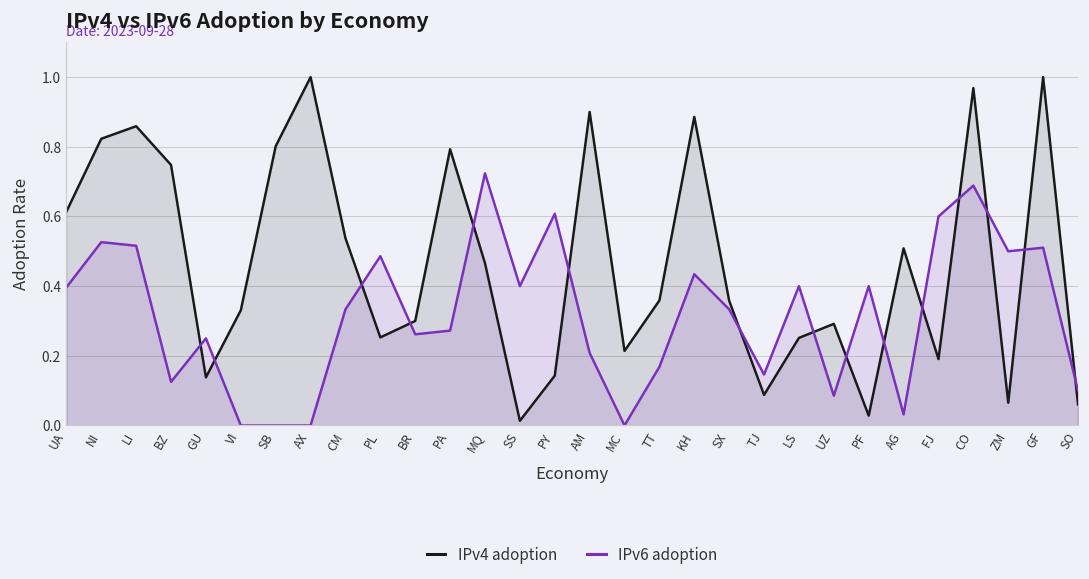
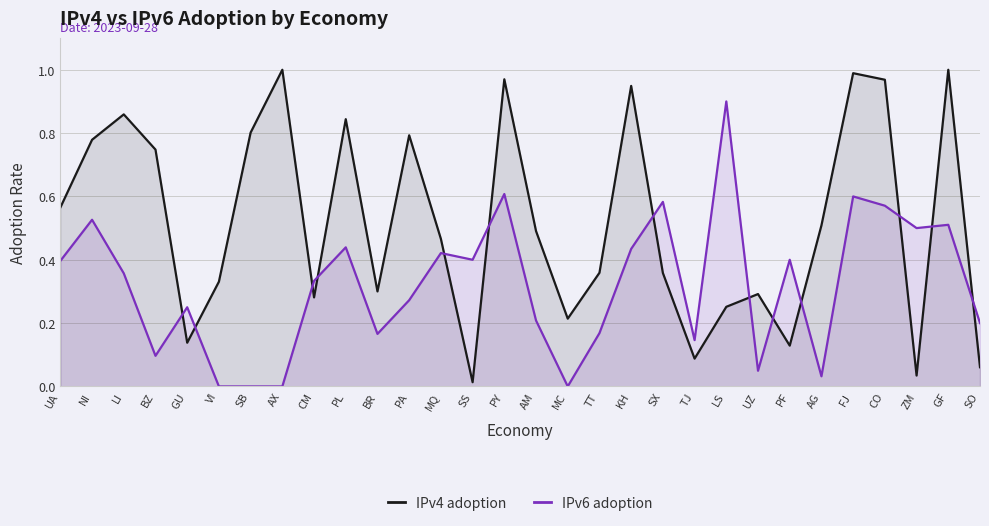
  {
    "IPv4 adoption": {
-     "UA": 0.61,
-     "NI": 0.82,
+     "UA": 0.56,
+     "NI": 0.78,
      "LI": 0.86,
      "BZ": 0.75,
      "GU": 0.14,
      "VI": 0.33,
      "SB": 0.80,
      "AX": 1.00,
-     "CM": 0.54,
-     "PL": 0.25,
+     "CM": 0.28,
+     "PL": 0.84,
      "BR": 0.30,
      "PA": 0.79,
      "MQ": 0.47,
      "SS": 0.01,
-     "PY": 0.14,
-     "AM": 0.90,
+     "PY": 0.97,
+     "AM": 0.49,
      "MC": 0.21,
      "TT": 0.36,
-     "KH": 0.89,
+     "KH": 0.95,
      "SX": 0.36,
      "TJ": 0.09,
      "LS": 0.25,
      "UZ": 0.29,
-     "PF": 0.03,
+     "PF": 0.13,
      "AG": 0.51,
-     "FJ": 0.19,
+     "FJ": 0.99,
      "CO": 0.97,
-     "ZM": 0.07,
+     "ZM": 0.03,
      "GF": 1.00,
      "SO": 0.06
    },
    "IPv6 adoption": {
      "UA": 0.40,
      "NI": 0.53,
-     "LI": 0.52,
-     "BZ": 0.13,
+     "LI": 0.36,
+     "BZ": 0.10,
      "GU": 0.25,
      "VI": 0.00,
      "SB": 0.00,
      "AX": 0.00,
      "CM": 0.33,
-     "PL": 0.49,
-     "BR": 0.26,
+     "PL": 0.44,
+     "BR": 0.17,
      "PA": 0.27,
-     "MQ": 0.72,
+     "MQ": 0.42,
      "SS": 0.40,
      "PY": 0.61,
      "AM": 0.21,
      "MC": 0.00,
      "TT": 0.17,
      "KH": 0.43,
-     "SX": 0.33,
+     "SX": 0.58,
      "TJ": 0.15,
-     "LS": 0.4,
-     "UZ": 0.09,
+     "LS": 0.9,
+     "UZ": 0.05,
      "PF": 0.40,
      "AG": 0.03,
      "FJ": 0.60,
-     "CO": 0.69,
+     "CO": 0.57,
      "ZM": 0.50,
      "GF": 0.51,
-     "SO": 0.1
+     "SO": 0.2
    }
  }
